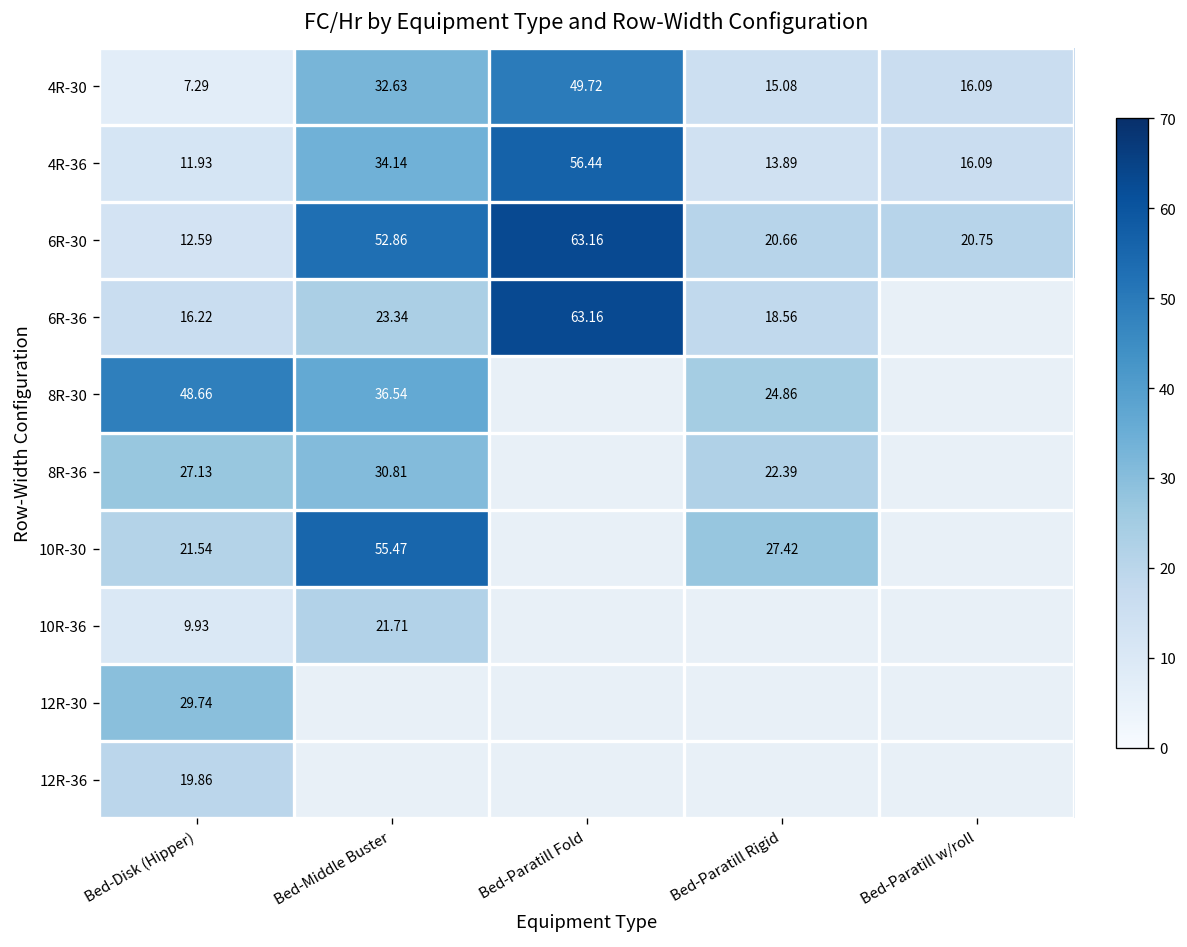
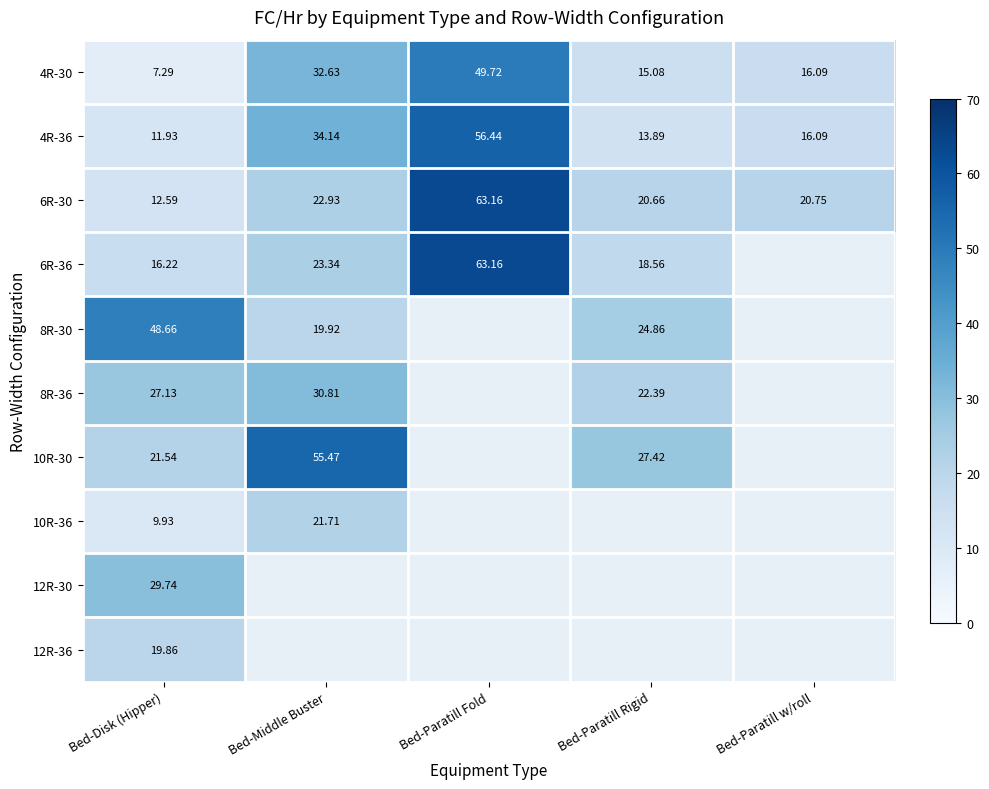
  {
    "4R-30": {
      "Bed-Disk (Hipper)": 7.29,
      "Bed-Middle Buster": 32.63,
      "Bed-Paratill Fold": 49.72,
      "Bed-Paratill Rigid": 15.08,
      "Bed-Paratill w/roll": 16.09
    },
    "4R-36": {
      "Bed-Disk (Hipper)": 11.93,
      "Bed-Middle Buster": 34.14,
      "Bed-Paratill Fold": 56.44,
      "Bed-Paratill Rigid": 13.89,
      "Bed-Paratill w/roll": 16.09
    },
    "6R-30": {
      "Bed-Disk (Hipper)": 12.59,
-     "Bed-Middle Buster": 52.86,
+     "Bed-Middle Buster": 22.93,
      "Bed-Paratill Fold": 63.16,
      "Bed-Paratill Rigid": 20.66,
      "Bed-Paratill w/roll": 20.75
    },
    "6R-36": {
      "Bed-Disk (Hipper)": 16.22,
      "Bed-Middle Buster": 23.34,
      "Bed-Paratill Fold": 63.16,
      "Bed-Paratill Rigid": 18.56
    },
    "8R-30": {
      "Bed-Disk (Hipper)": 48.66,
-     "Bed-Middle Buster": 36.54,
+     "Bed-Middle Buster": 19.92,
      "Bed-Paratill Rigid": 24.86
    },
    "8R-36": {
      "Bed-Disk (Hipper)": 27.13,
      "Bed-Middle Buster": 30.81,
      "Bed-Paratill Rigid": 22.39
    },
    "10R-30": {
      "Bed-Disk (Hipper)": 21.54,
      "Bed-Middle Buster": 55.47,
      "Bed-Paratill Rigid": 27.42
    },
    "10R-36": {
      "Bed-Disk (Hipper)": 9.93,
      "Bed-Middle Buster": 21.71
    },
    "12R-30": {
      "Bed-Disk (Hipper)": 29.74
    },
    "12R-36": {
      "Bed-Disk (Hipper)": 19.86
    }
  }
